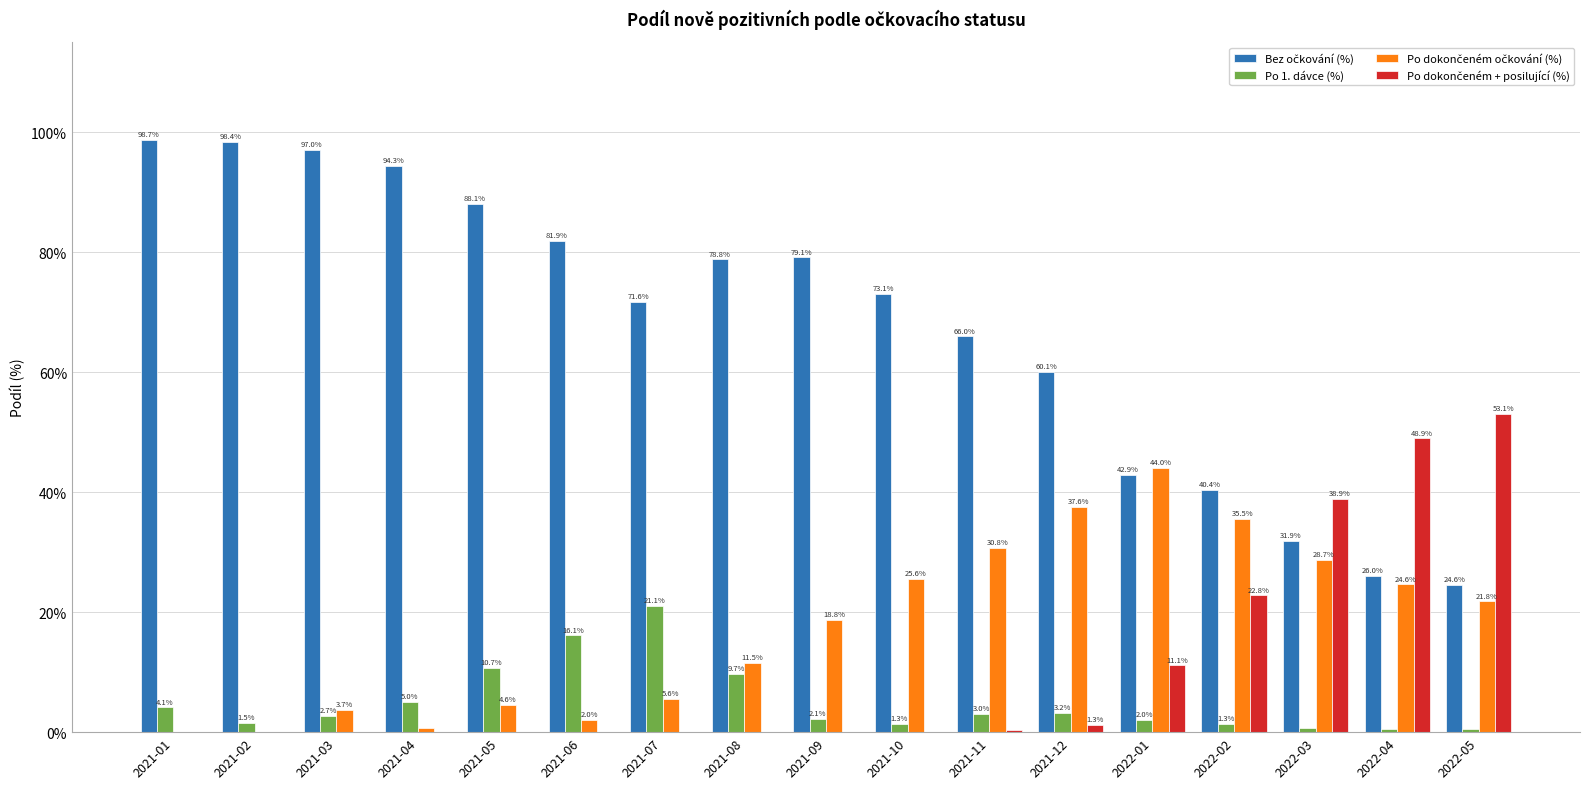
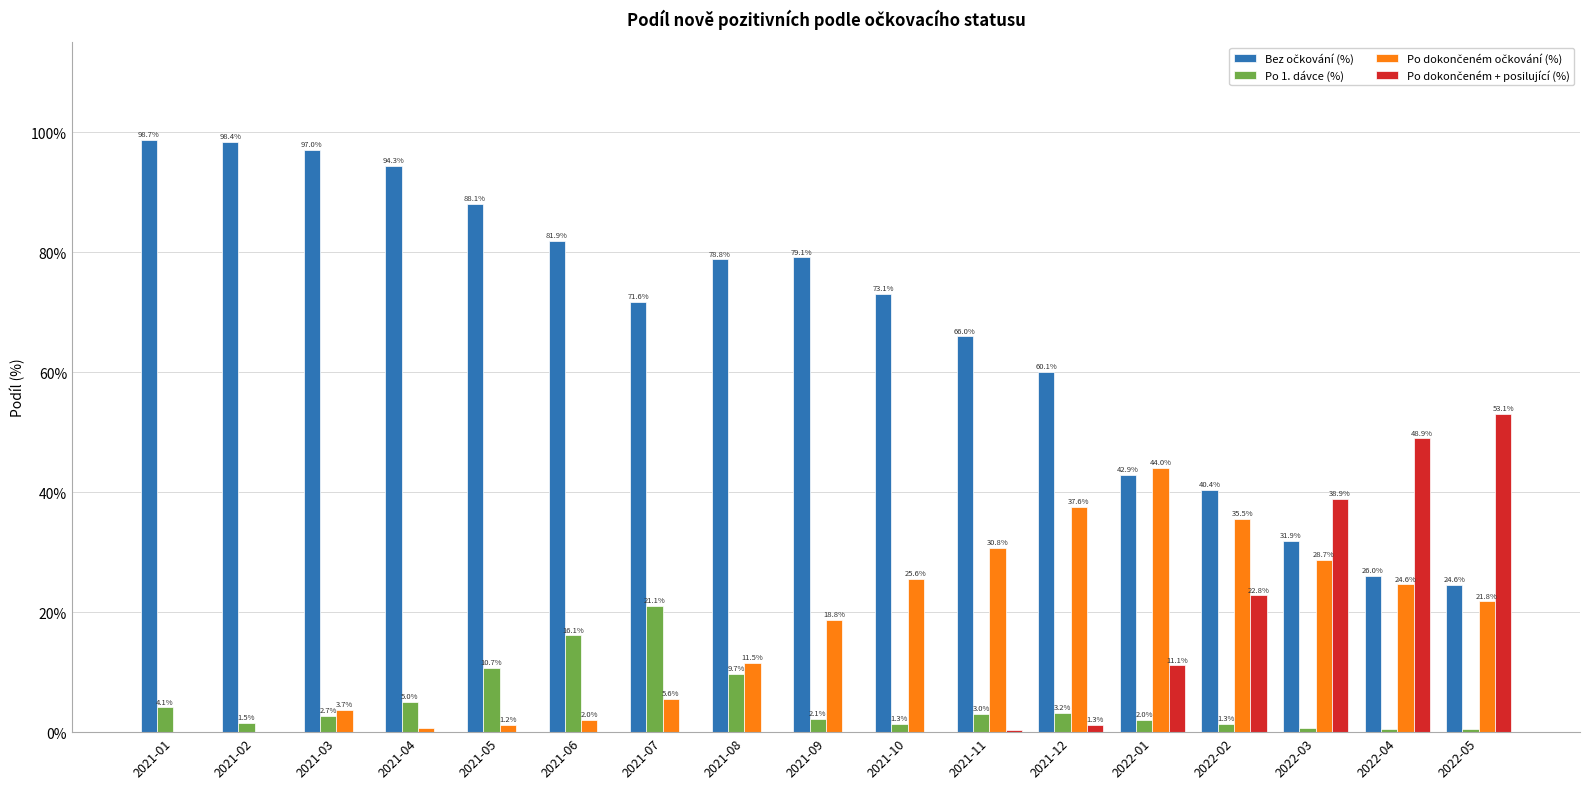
  {
    "Bez očkování (%)": {
      "2021-01": "98.7%",
      "2021-02": "98.4%",
      "2021-03": "97.0%",
      "2021-04": "94.3%",
      "2021-05": "88.1%",
      "2021-06": "81.9%",
      "2021-07": "71.6%",
      "2021-08": "78.8%",
      "2021-09": "79.1%",
      "2021-10": "73.1%",
      "2021-11": "66.0%",
      "2021-12": "60.1%",
      "2022-01": "42.9%",
      "2022-02": "40.4%",
      "2022-03": "31.9%",
      "2022-04": "26.0%",
      "2022-05": "24.6%"
    },
    "Po 1. dávce (%)": {
      "2021-01": "4.1%",
      "2021-02": "1.5%",
      "2021-03": "2.7%",
      "2021-04": "5.0%",
      "2021-05": "10.7%",
      "2021-06": "16.1%",
      "2021-07": "21.1%",
      "2021-08": "9.7%",
      "2021-09": "2.1%",
      "2021-10": "1.3%",
      "2021-11": "3.0%",
      "2021-12": "3.2%",
      "2022-01": "2.0%",
      "2022-02": "1.3%"
    },
    "Po dokončeném očkování (%)": {
      "2021-03": "3.7%",
-     "2021-05": "4.6%",
+     "2021-05": "1.2%",
      "2021-06": "2.0%",
      "2021-07": "5.6%",
      "2021-08": "11.5%",
      "2021-09": "18.8%",
      "2021-10": "25.6%",
      "2021-11": "30.8%",
      "2021-12": "37.6%",
      "2022-01": "44.0%",
      "2022-02": "35.5%",
      "2022-03": "28.7%",
      "2022-04": "24.6%",
      "2022-05": "21.8%"
    },
    "Po dokončeném + posilující (%)": {
      "2021-12": "1.3%",
      "2022-01": "11.1%",
      "2022-02": "22.8%",
      "2022-03": "38.9%",
      "2022-04": "48.9%",
      "2022-05": "53.1%"
    }
  }
